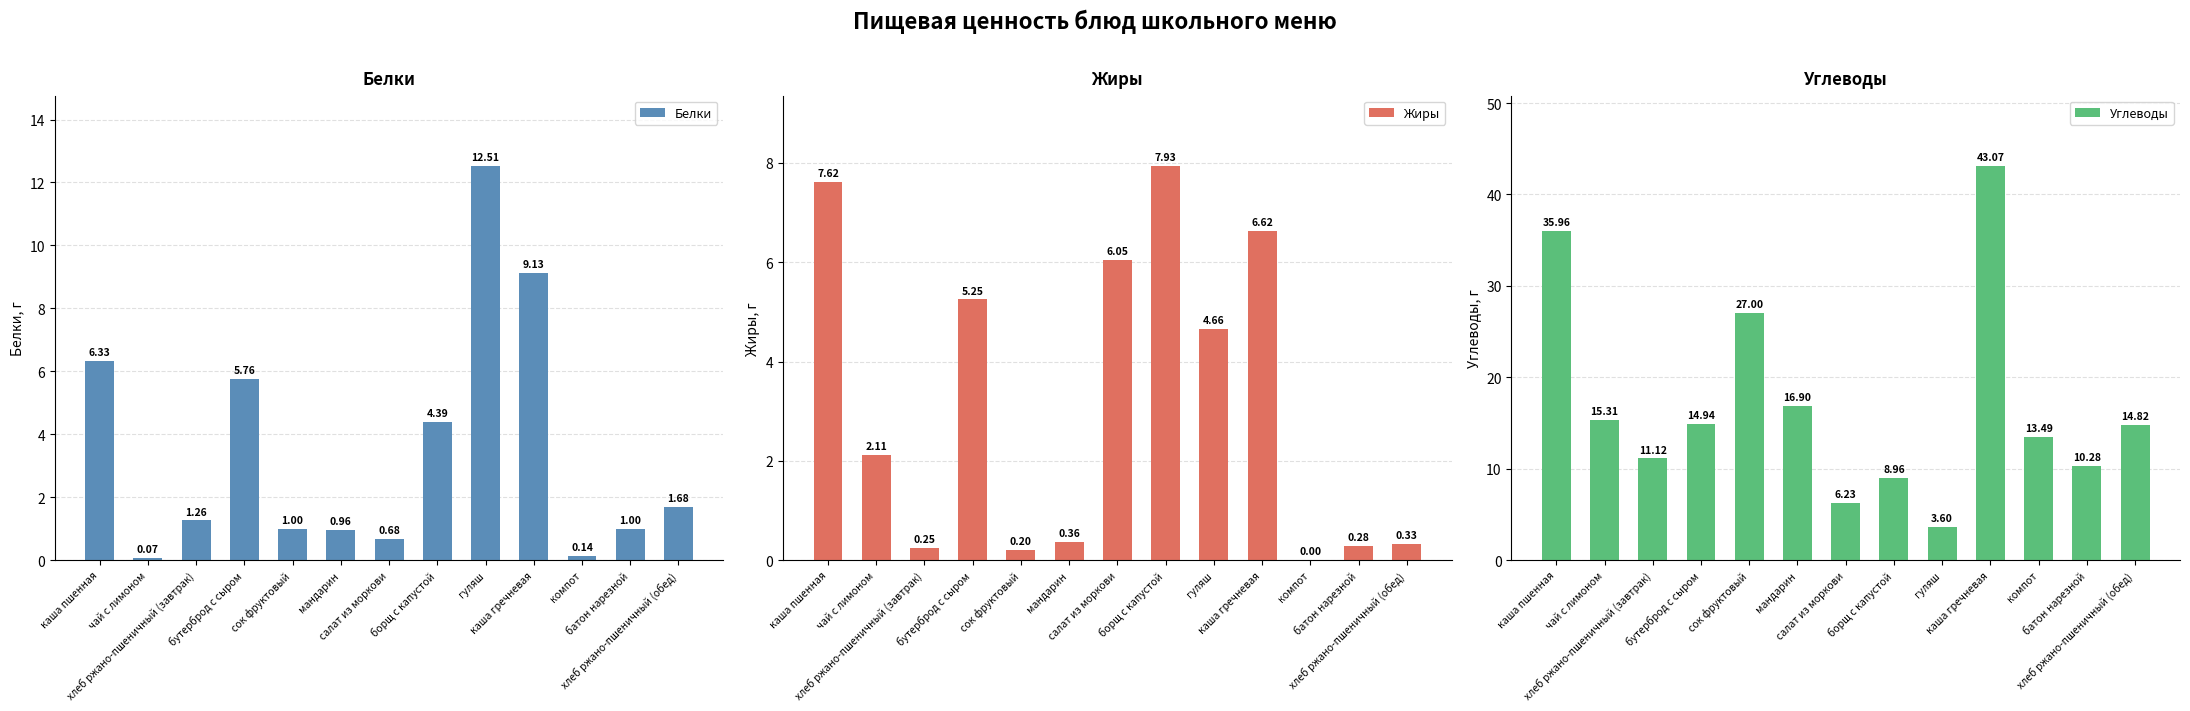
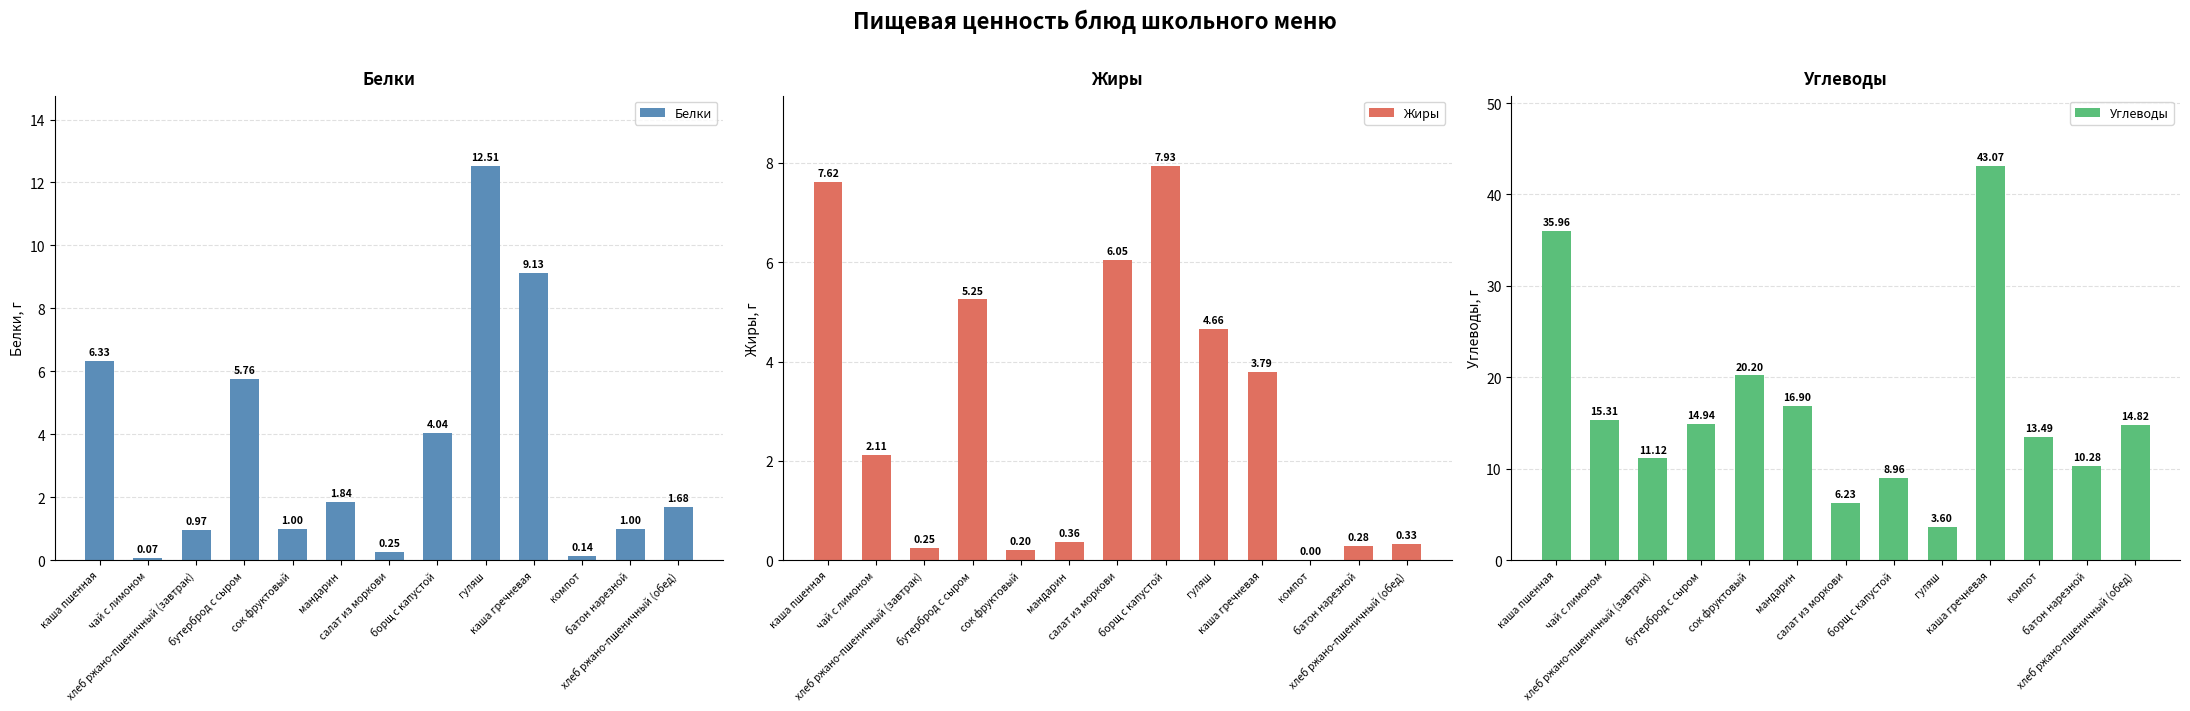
  {
    "Белки": {
      "каша пшенная": 6.33,
      "чай с лимоном": 0.07,
-     "хлеб ржано-пшеничный (завтрак)": 1.26,
+     "хлеб ржано-пшеничный (завтрак)": 0.97,
      "бутерброд с сыром": 5.76,
      "сок фруктовый": 1.00,
-     "мандарин": 0.96,
-     "салат из моркови": 0.68,
-     "борщ с капустой": 4.39,
+     "мандарин": 1.84,
+     "салат из моркови": 0.25,
+     "борщ с капустой": 4.04,
      "гуляш": 12.51,
      "каша гречневая": 9.13,
      "компот": 0.14,
      "батон нарезной": 1.00,
      "хлеб ржано-пшеничный (обед)": 1.68
    },
    "Жиры": {
      "каша пшенная": 7.62,
      "чай с лимоном": 2.11,
      "хлеб ржано-пшеничный (завтрак)": 0.25,
      "бутерброд с сыром": 5.25,
      "сок фруктовый": 0.20,
      "мандарин": 0.36,
      "салат из моркови": 6.05,
      "борщ с капустой": 7.93,
      "гуляш": 4.66,
-     "каша гречневая": 6.62,
+     "каша гречневая": 3.79,
      "компот": 0.00,
      "батон нарезной": 0.28,
      "хлеб ржано-пшеничный (обед)": 0.33
    },
    "Углеводы": {
      "каша пшенная": 35.96,
      "чай с лимоном": 15.31,
      "хлеб ржано-пшеничный (завтрак)": 11.12,
      "бутерброд с сыром": 14.94,
-     "сок фруктовый": 27.00,
+     "сок фруктовый": 20.20,
      "мандарин": 16.90,
      "салат из моркови": 6.23,
      "борщ с капустой": 8.96,
      "гуляш": 3.60,
      "каша гречневая": 43.07,
      "компот": 13.49,
      "батон нарезной": 10.28,
      "хлеб ржано-пшеничный (обед)": 14.82
    }
  }
